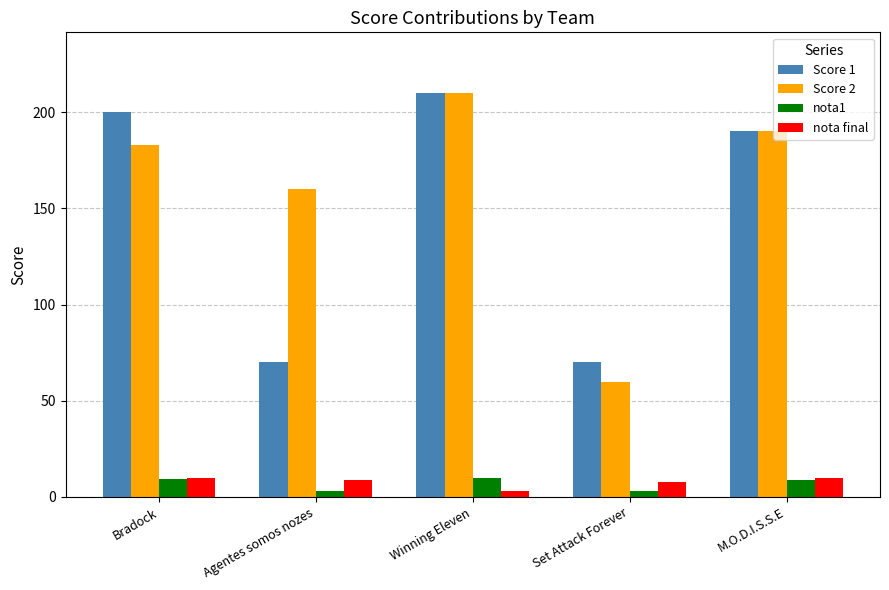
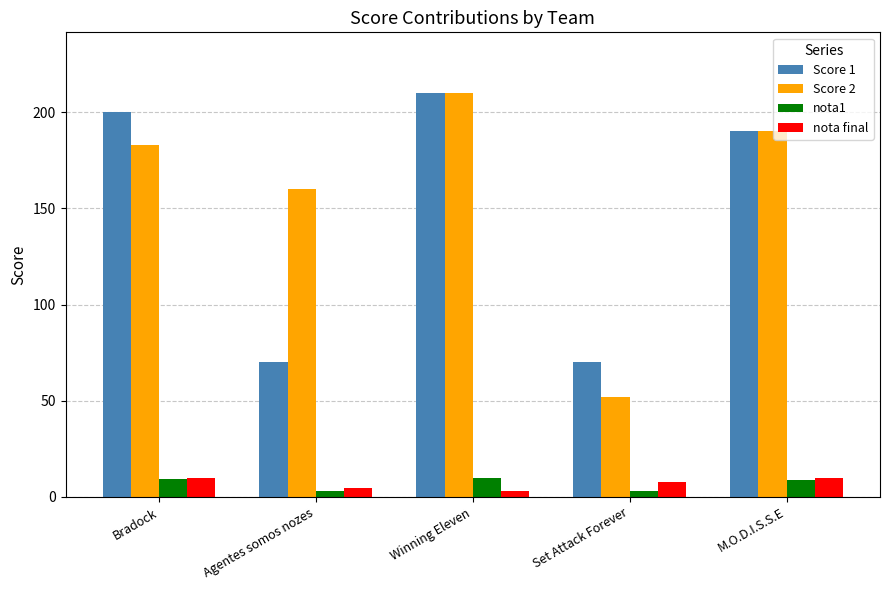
  {
    "Score 1": {
      "Bradock": 200,
      "Agentes somos nozes": 70,
      "Winning Eleven": 210,
      "Set Attack Forever": 70,
      "M.O.D.I.S.S.E": 190
    },
    "Score 2": {
      "Bradock": 183,
      "Agentes somos nozes": 160,
      "Winning Eleven": 210,
-     "Set Attack Forever": 60,
+     "Set Attack Forever": 52,
      "M.O.D.I.S.S.E": 190
    },
    "nota1": {
      "Bradock": 10,
      "Agentes somos nozes": 3,
      "Winning Eleven": 10,
      "Set Attack Forever": 3,
      "M.O.D.I.S.S.E": 9
    },
    "nota final": {
      "Bradock": 10,
-     "Agentes somos nozes": 9,
+     "Agentes somos nozes": 4,
      "Winning Eleven": 3,
      "Set Attack Forever": 8,
      "M.O.D.I.S.S.E": 10
    }
  }
